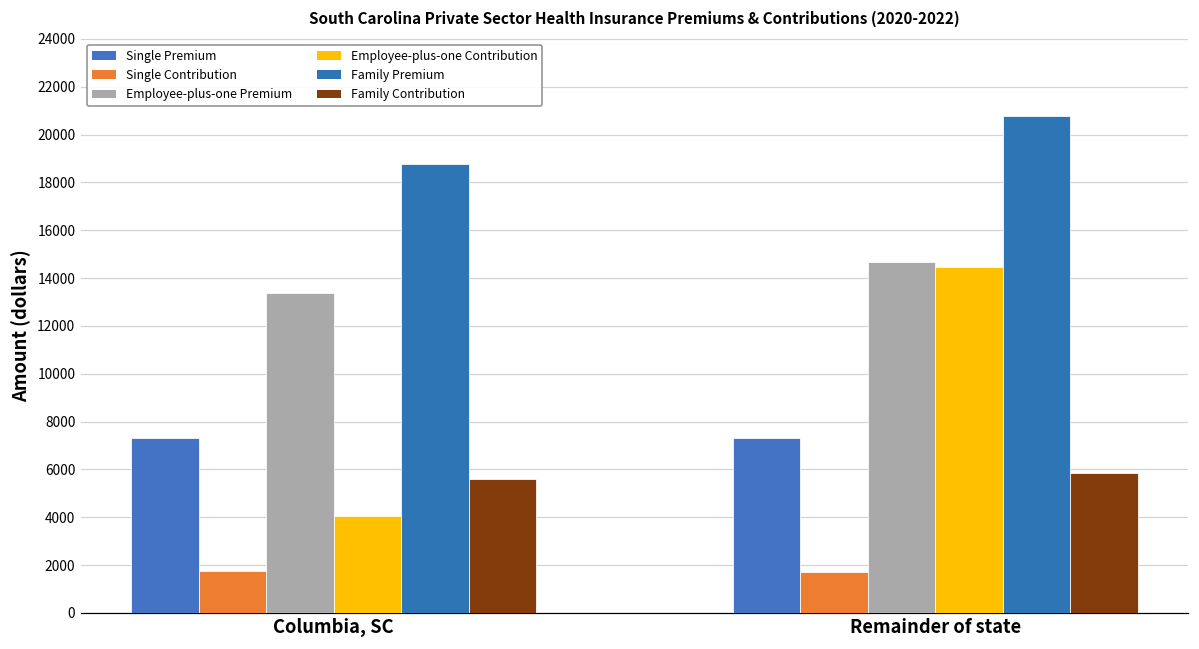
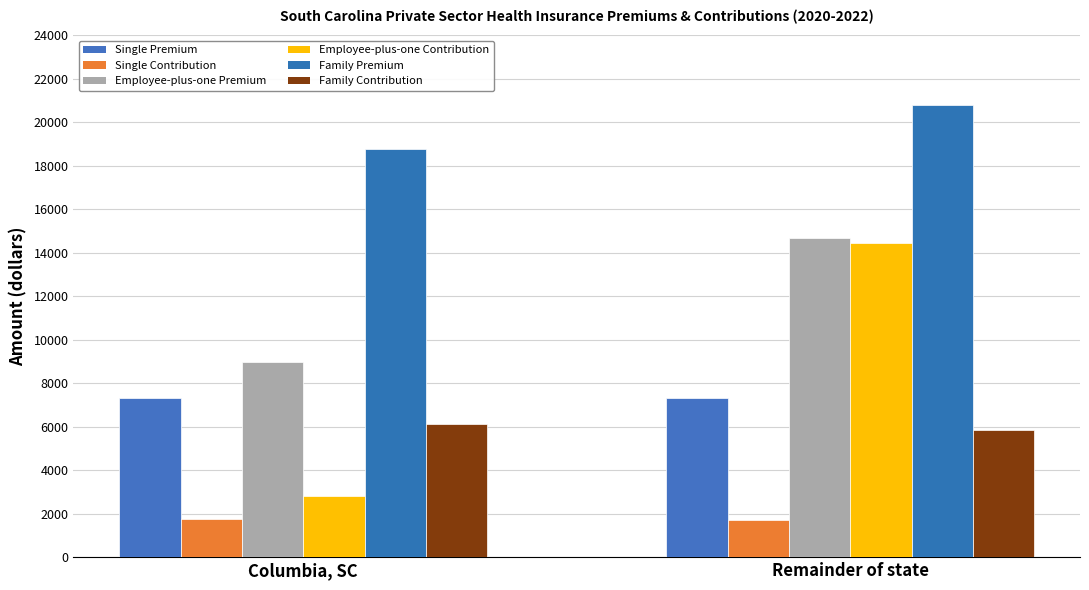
  {
    "Single Contribution": {
      "Columbia, SC": 1800,
      "Remainder of state": 1700
    },
    "Employee-plus-one Premium": {
-     "Columbia, SC": 13400,
+     "Columbia, SC": 9000,
      "Remainder of state": 14700
    },
    "Employee-plus-one Contribution": {
-     "Columbia, SC": 4100,
+     "Columbia, SC": 2800,
      "Remainder of state": 14400
    },
    "Family Contribution": {
-     "Columbia, SC": 5600,
+     "Columbia, SC": 6100,
      "Remainder of state": 5900
    }
  }
